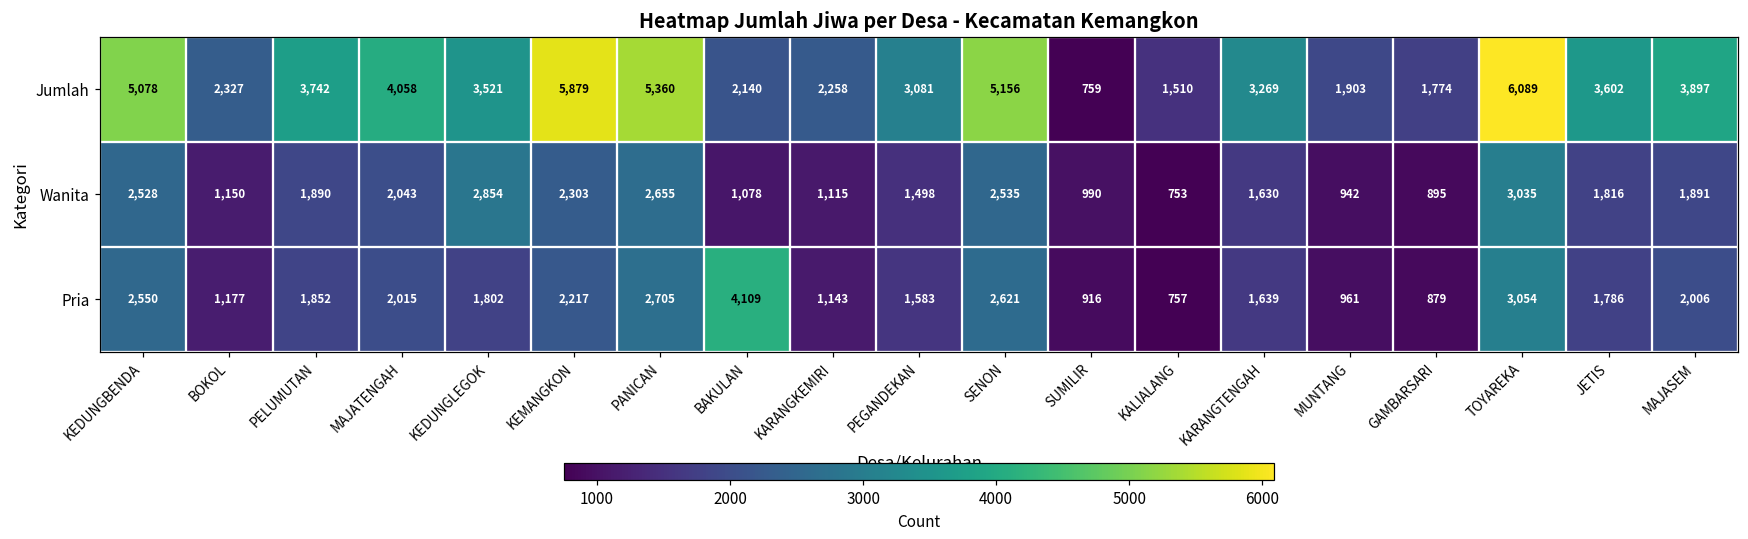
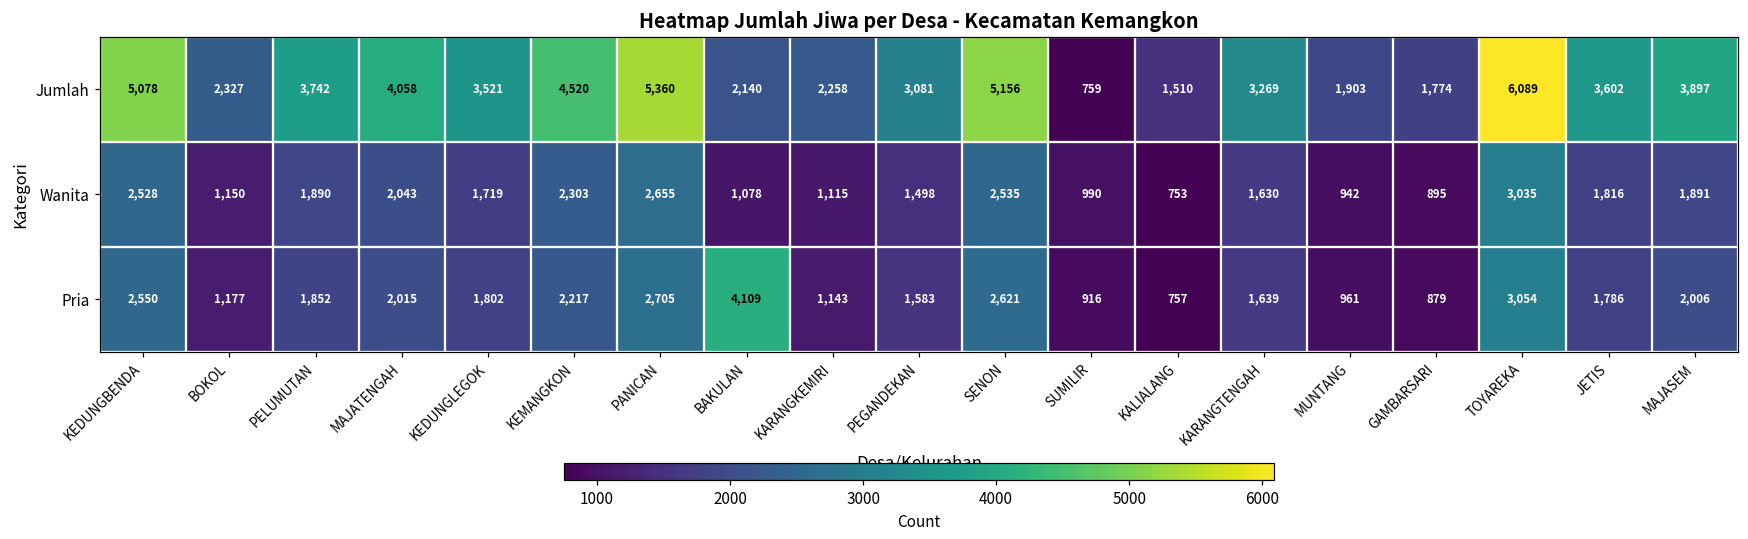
  {
    "Jumlah": {
      "KEDUNGBENDA": "5,078",
      "BOKOL": "2,327",
      "PELUMUTAN": "3,742",
      "MAJATENGAH": "4,058",
      "KEDUNGLEGOK": "3,521",
-     "KEMANGKON": "5,879",
+     "KEMANGKON": "4,520",
      "PANICAN": "5,360",
      "BAKULAN": "2,140",
      "KARANGKEMIRI": "2,258",
      "PEGANDEKAN": "3,081",
      "SENON": "5,156",
      "SUMILIR": "759",
      "KALIALANG": "1,510",
      "KARANGTENGAH": "3,269",
      "MUNTANG": "1,903",
      "GAMBARSARI": "1,774",
      "TOYAREKA": "6,089",
      "JETIS": "3,602",
      "MAJASEM": "3,897"
    },
    "Wanita": {
      "KEDUNGBENDA": "2,528",
      "BOKOL": "1,150",
      "PELUMUTAN": "1,890",
      "MAJATENGAH": "2,043",
-     "KEDUNGLEGOK": "2,854",
+     "KEDUNGLEGOK": "1,719",
      "KEMANGKON": "2,303",
      "PANICAN": "2,655",
      "BAKULAN": "1,078",
      "KARANGKEMIRI": "1,115",
      "PEGANDEKAN": "1,498",
      "SENON": "2,535",
      "SUMILIR": "990",
      "KALIALANG": "753",
      "KARANGTENGAH": "1,630",
      "MUNTANG": "942",
      "GAMBARSARI": "895",
      "TOYAREKA": "3,035",
      "JETIS": "1,816",
      "MAJASEM": "1,891"
    },
    "Pria": {
      "KEDUNGBENDA": "2,550",
      "BOKOL": "1,177",
      "PELUMUTAN": "1,852",
      "MAJATENGAH": "2,015",
      "KEDUNGLEGOK": "1,802",
      "KEMANGKON": "2,217",
      "PANICAN": "2,705",
      "BAKULAN": "4,109",
      "KARANGKEMIRI": "1,143",
      "PEGANDEKAN": "1,583",
      "SENON": "2,621",
      "SUMILIR": "916",
      "KALIALANG": "757",
      "KARANGTENGAH": "1,639",
      "MUNTANG": "961",
      "GAMBARSARI": "879",
      "TOYAREKA": "3,054",
      "JETIS": "1,786",
      "MAJASEM": "2,006"
    }
  }
